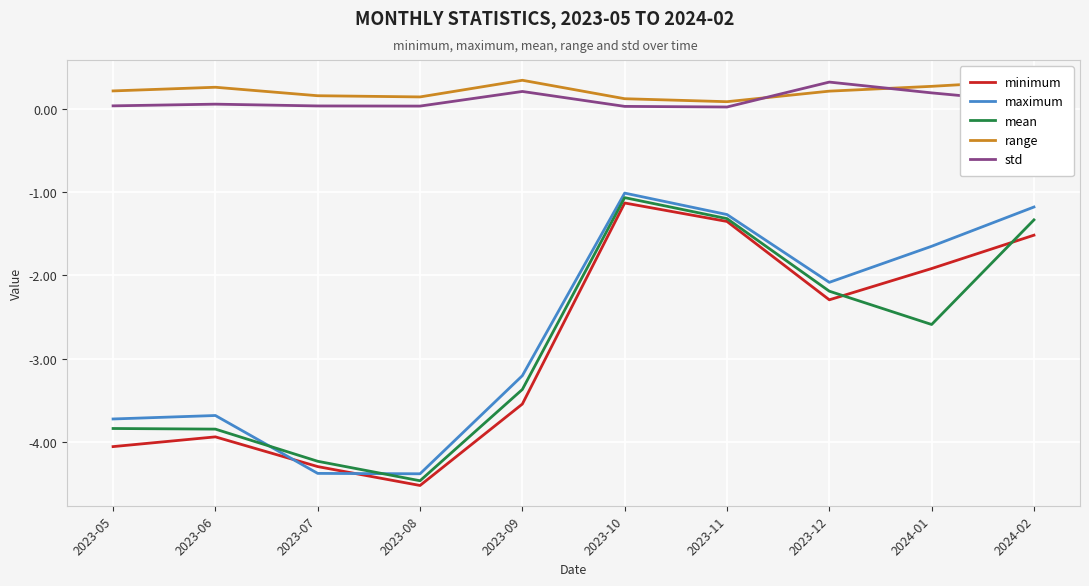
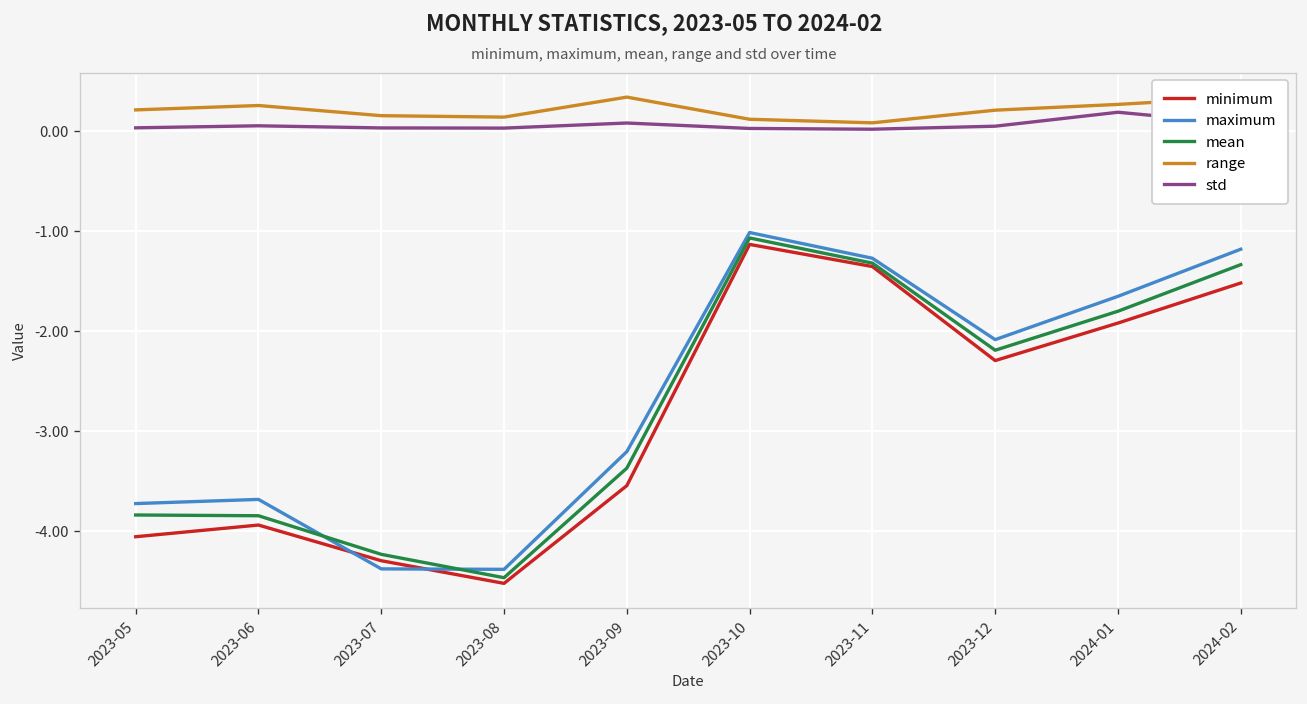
  {
    "minimum": {
      "2023-05": -4.1,
      "2023-06": -3.9,
      "2023-07": -4.3,
      "2023-08": -4.5,
      "2023-09": -3.5,
      "2023-10": -1.1,
      "2023-11": -1.4,
      "2023-12": -2.3,
      "2024-01": -1.9,
      "2024-02": -1.5
    },
    "maximum": {
      "2023-05": -3.7,
      "2023-06": -3.7,
      "2023-07": -4.4,
      "2023-08": -4.4,
      "2023-09": -3.2,
      "2023-10": -1.0,
      "2023-11": -1.3,
      "2023-12": -2.1,
      "2024-01": -1.7,
      "2024-02": -1.2
    },
    "mean": {
      "2023-05": -3.8,
      "2023-06": -3.8,
      "2023-07": -4.2,
      "2023-08": -4.5,
      "2023-09": -3.4,
      "2023-10": -1.1,
      "2023-11": -1.3,
      "2023-12": -2.2,
-     "2024-01": -2.6,
+     "2024-01": -1.8,
      "2024-02": -1.3
    },
    "range": {
      "2023-05": 0.2,
      "2023-06": 0.3,
      "2023-07": 0.2,
      "2023-08": 0.1,
      "2023-09": 0.3,
      "2023-10": 0.1,
      "2023-11": 0.1,
      "2023-12": 0.2,
      "2024-01": 0.3
    },
    "std": {
      "2023-05": 0.0,
      "2023-06": 0.1,
      "2023-07": 0.0,
      "2023-08": 0.0,
-     "2023-09": 0.2,
+     "2023-09": 0.1,
      "2023-10": 0.0,
      "2023-11": 0.0,
-     "2023-12": 0.3,
+     "2023-12": 0.0,
      "2024-01": 0.2
    }
  }
